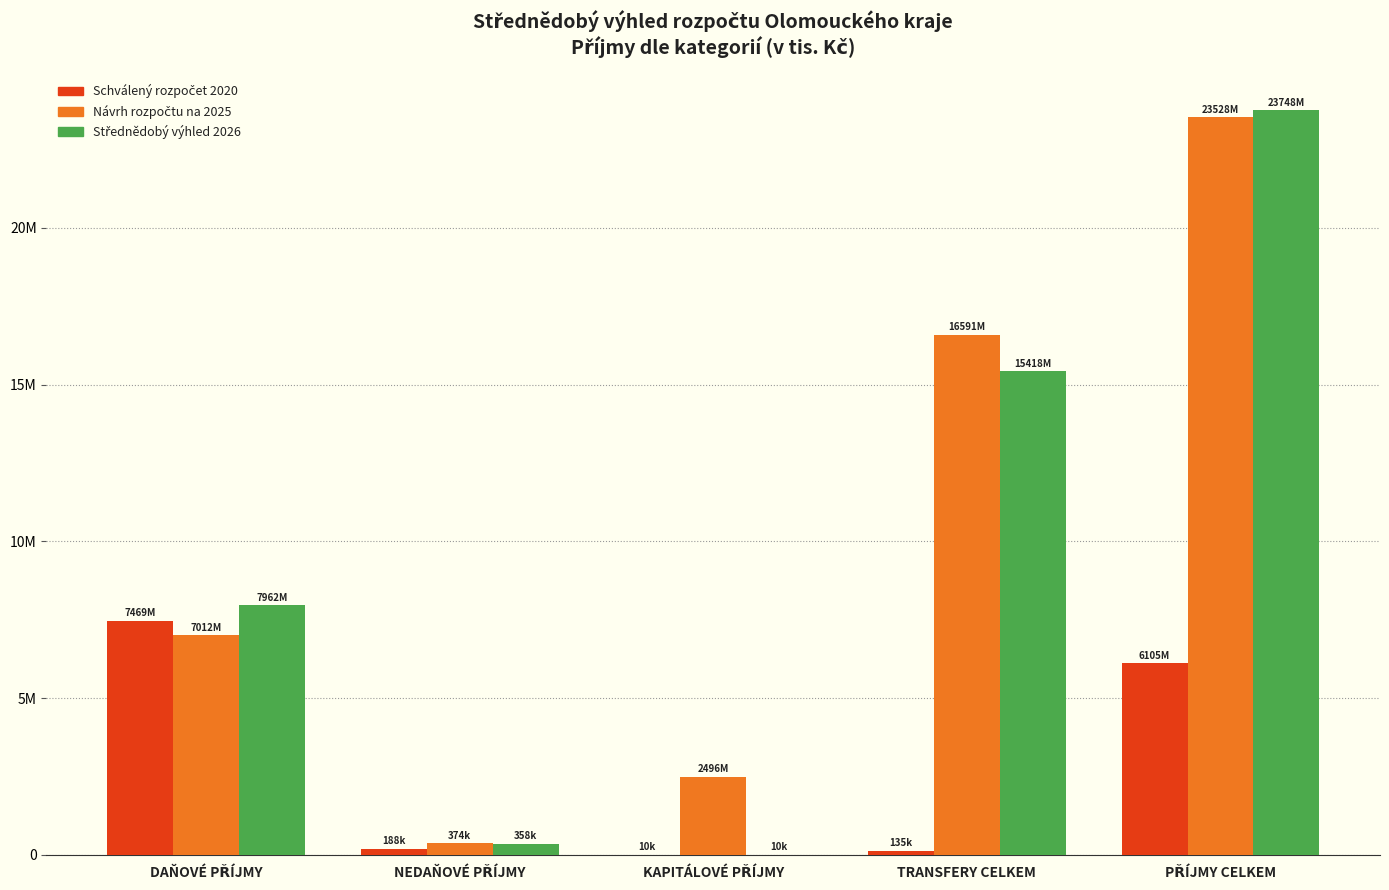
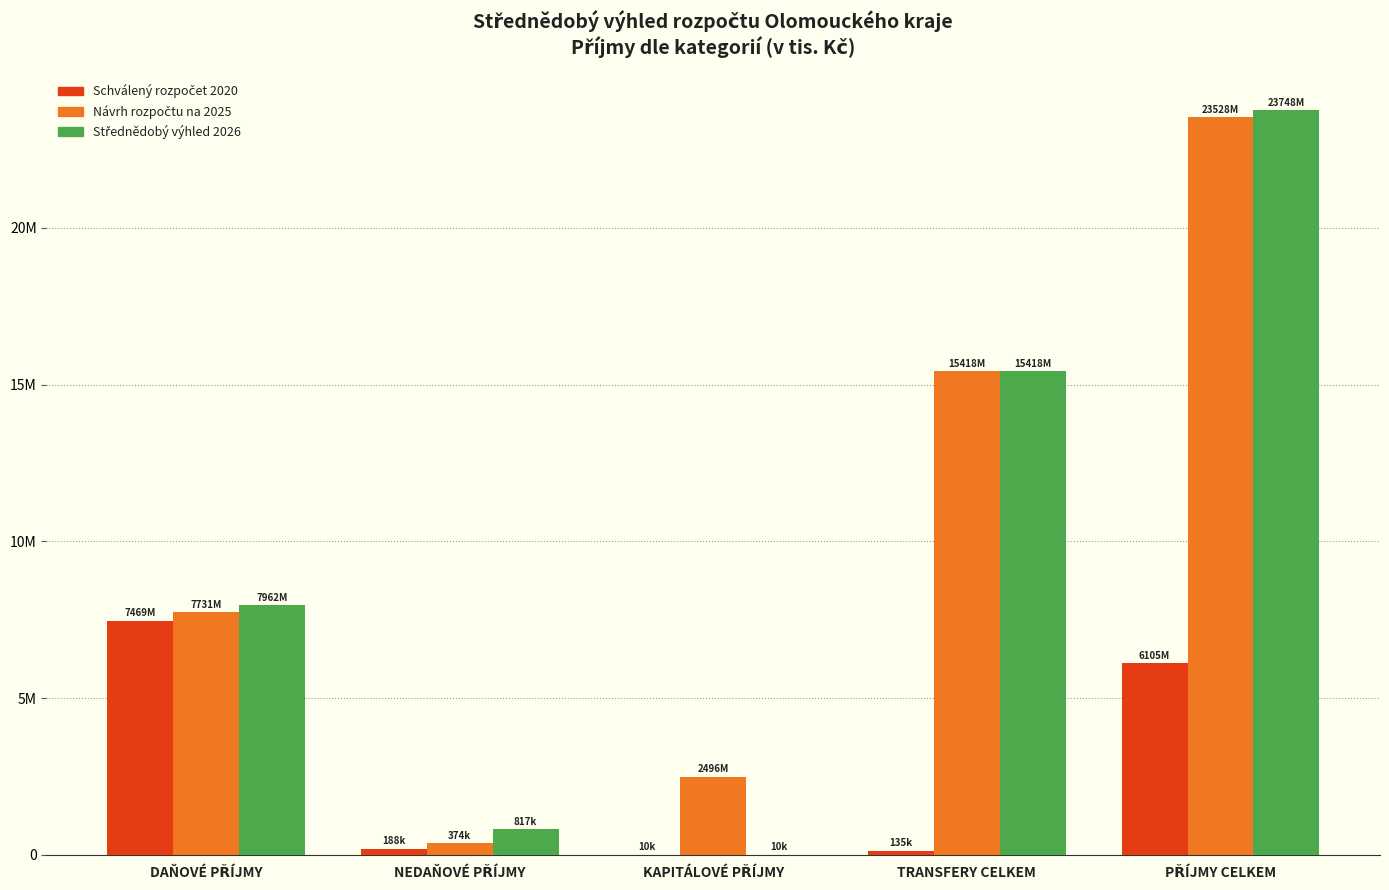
  {
    "Schválený rozpočet 2020": {
      "DAŇOVÉ PŘÍJMY": "7469M",
      "NEDAŇOVÉ PŘÍJMY": "188k",
      "KAPITÁLOVÉ PŘÍJMY": "10k",
      "TRANSFERY CELKEM": "135k",
      "PŘÍJMY CELKEM": "6105M"
    },
    "Návrh rozpočtu na 2025": {
-     "DAŇOVÉ PŘÍJMY": "7012M",
+     "DAŇOVÉ PŘÍJMY": "7731M",
      "NEDAŇOVÉ PŘÍJMY": "374k",
      "KAPITÁLOVÉ PŘÍJMY": "2496M",
-     "TRANSFERY CELKEM": "16591M",
+     "TRANSFERY CELKEM": "15418M",
      "PŘÍJMY CELKEM": "23528M"
    },
    "Střednědobý výhled 2026": {
      "DAŇOVÉ PŘÍJMY": "7962M",
-     "NEDAŇOVÉ PŘÍJMY": "358k",
+     "NEDAŇOVÉ PŘÍJMY": "817k",
      "KAPITÁLOVÉ PŘÍJMY": "10k",
      "TRANSFERY CELKEM": "15418M",
      "PŘÍJMY CELKEM": "23748M"
    }
  }
